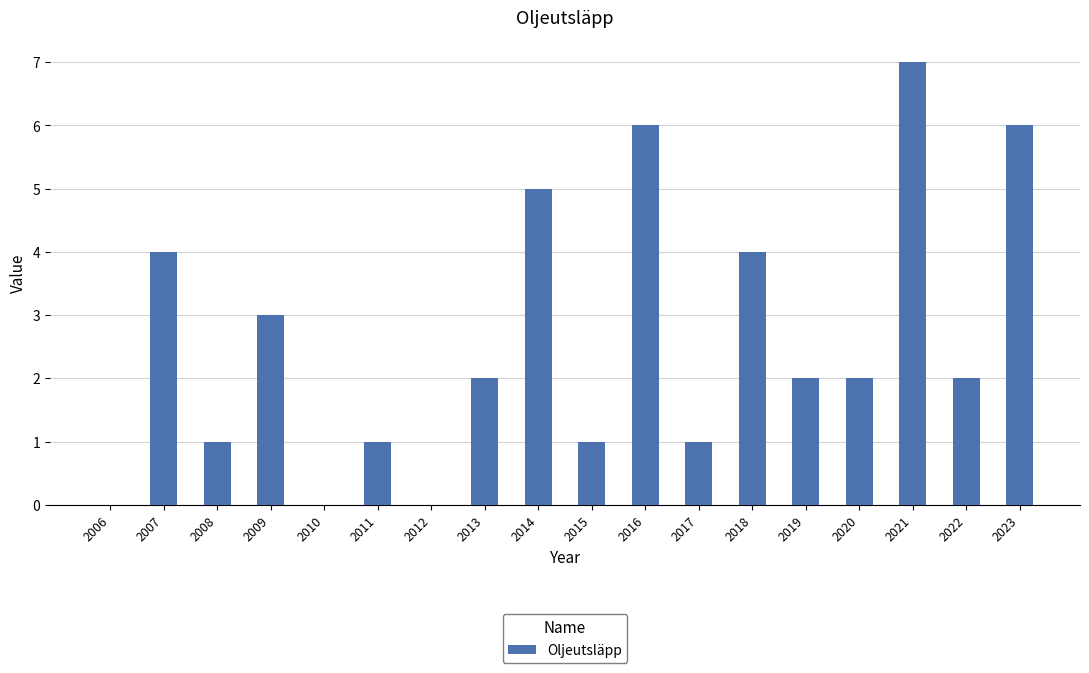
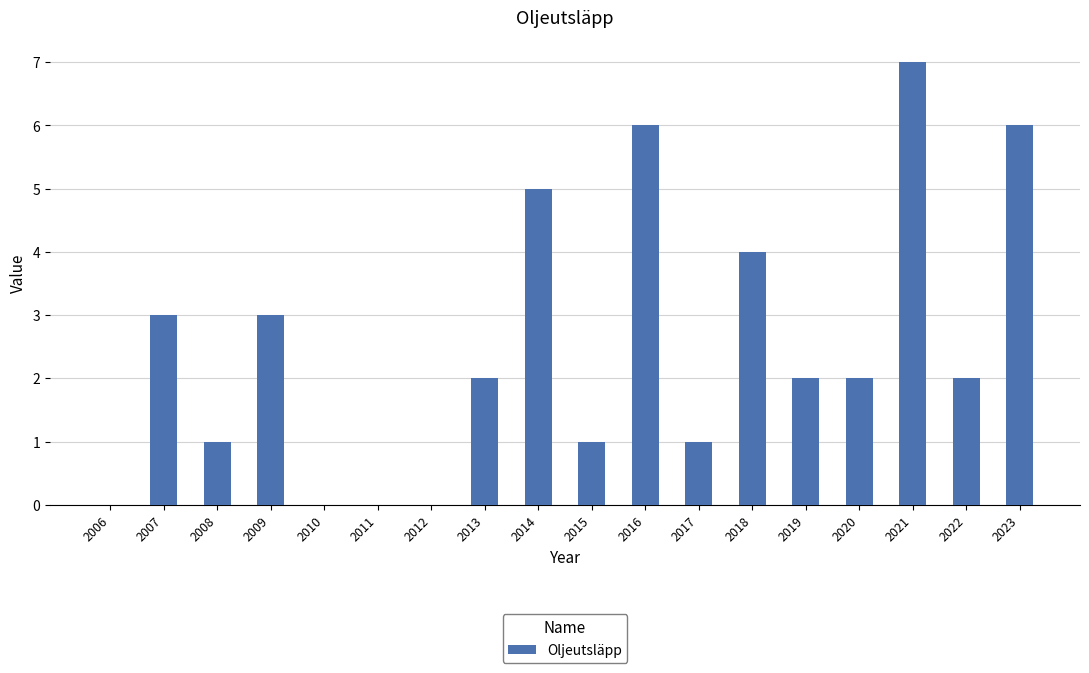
  {
    "2006": 0,
-   "2007": 4,
+   "2007": 3,
    "2008": 1,
    "2009": 3,
    "2010": 0,
-   "2011": 1,
+   "2011": 0,
    "2012": 0,
    "2013": 2,
    "2014": 5,
    "2015": 1,
    "2016": 6,
    "2017": 1,
    "2018": 4,
    "2019": 2,
    "2020": 2,
    "2021": 7,
    "2022": 2,
    "2023": 6
  }
